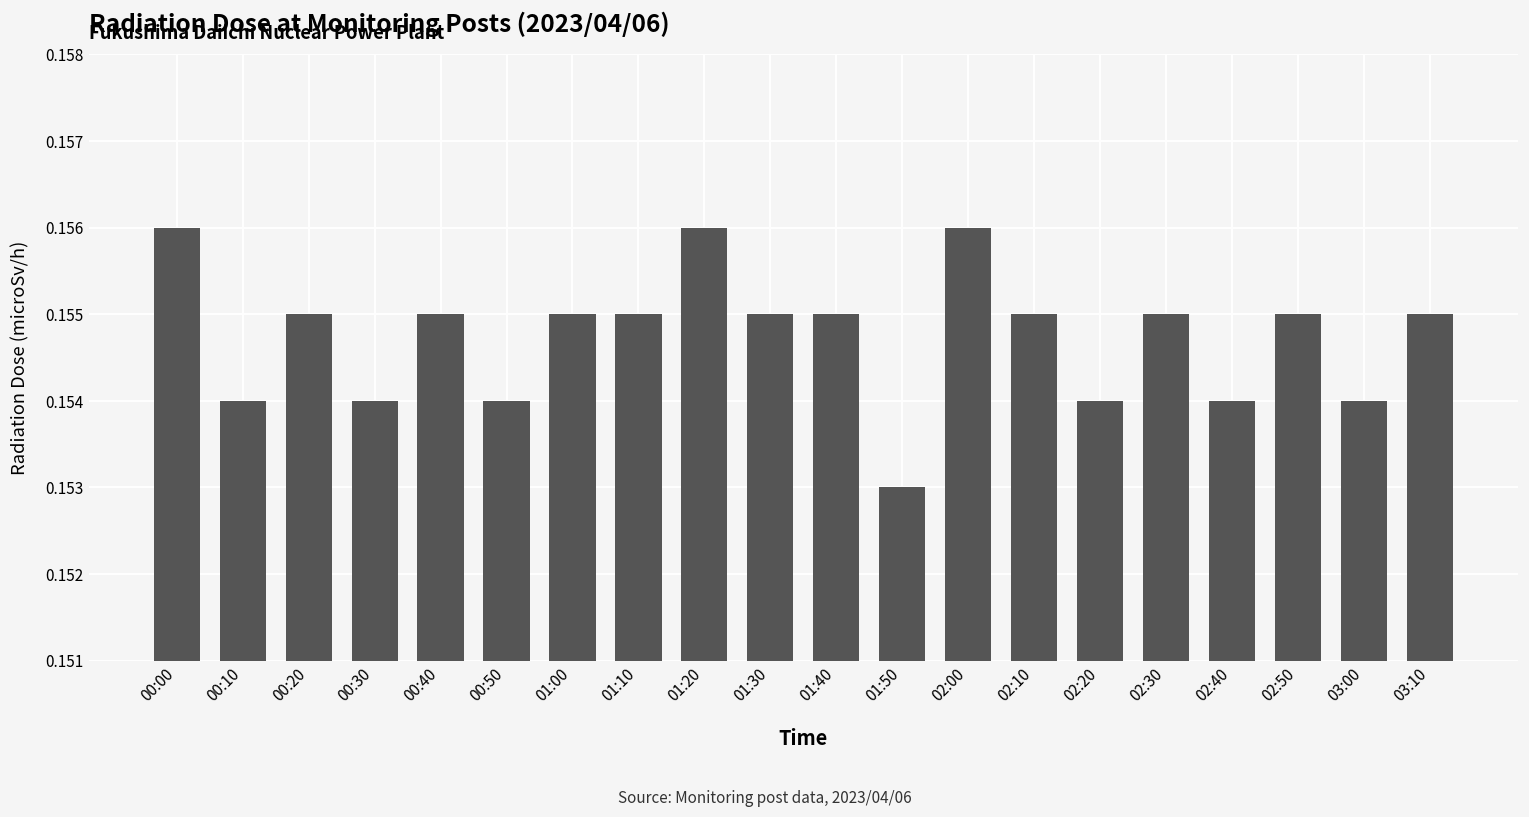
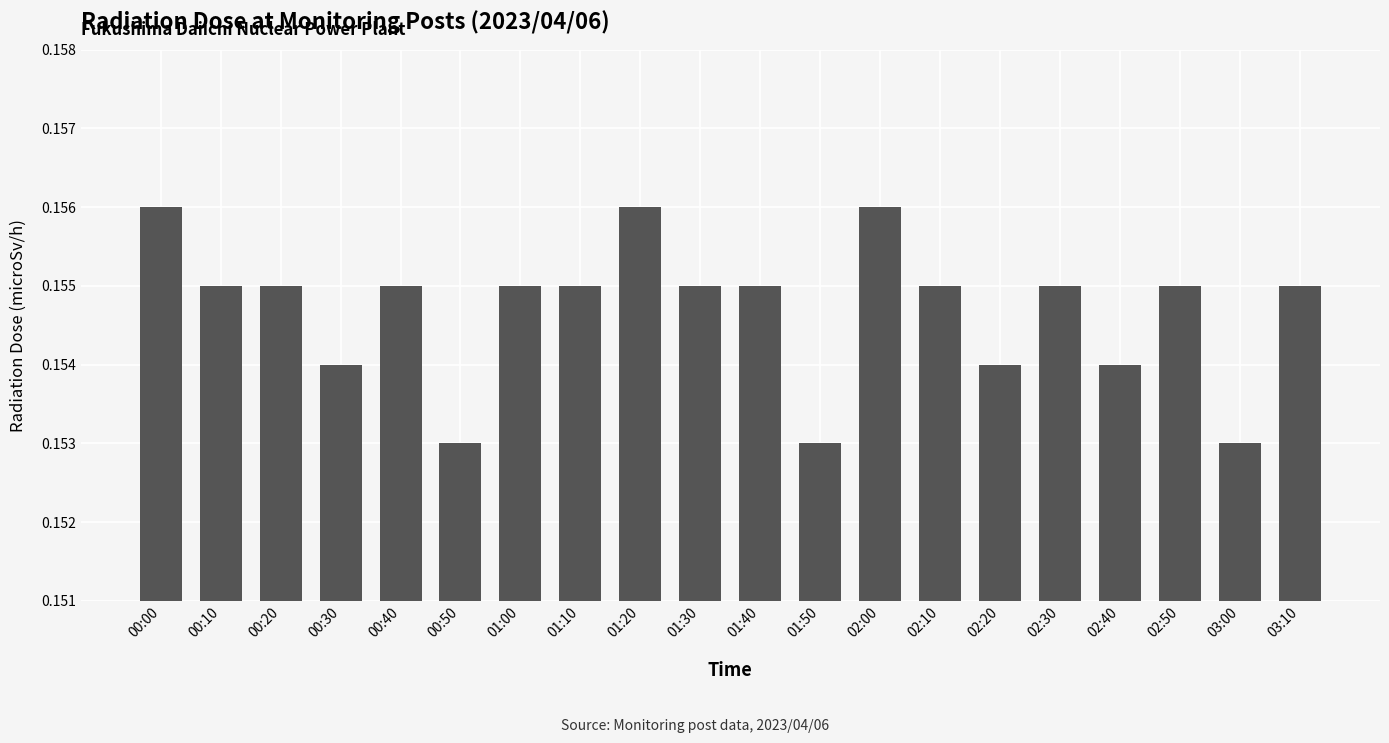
  {
    "00:00": 0.156,
-   "00:10": 0.154,
+   "00:10": 0.155,
    "00:20": 0.155,
    "00:30": 0.154,
    "00:40": 0.155,
-   "00:50": 0.154,
+   "00:50": 0.153,
    "01:00": 0.155,
    "01:10": 0.155,
    "01:20": 0.156,
    "01:30": 0.155,
    "01:40": 0.155,
    "01:50": 0.153,
    "02:00": 0.156,
    "02:10": 0.155,
    "02:20": 0.154,
    "02:30": 0.155,
    "02:40": 0.154,
    "02:50": 0.155,
-   "03:00": 0.154,
+   "03:00": 0.153,
    "03:10": 0.155
  }
